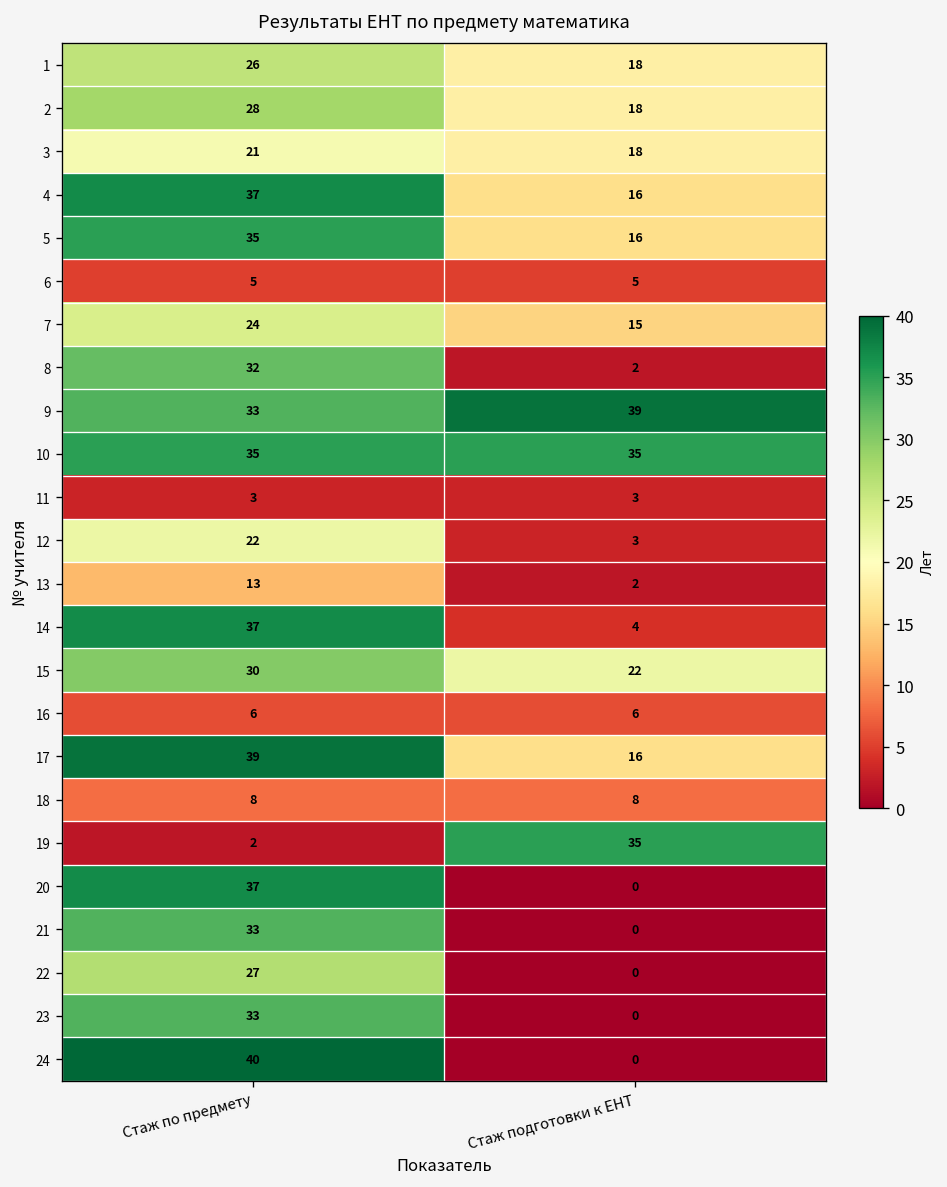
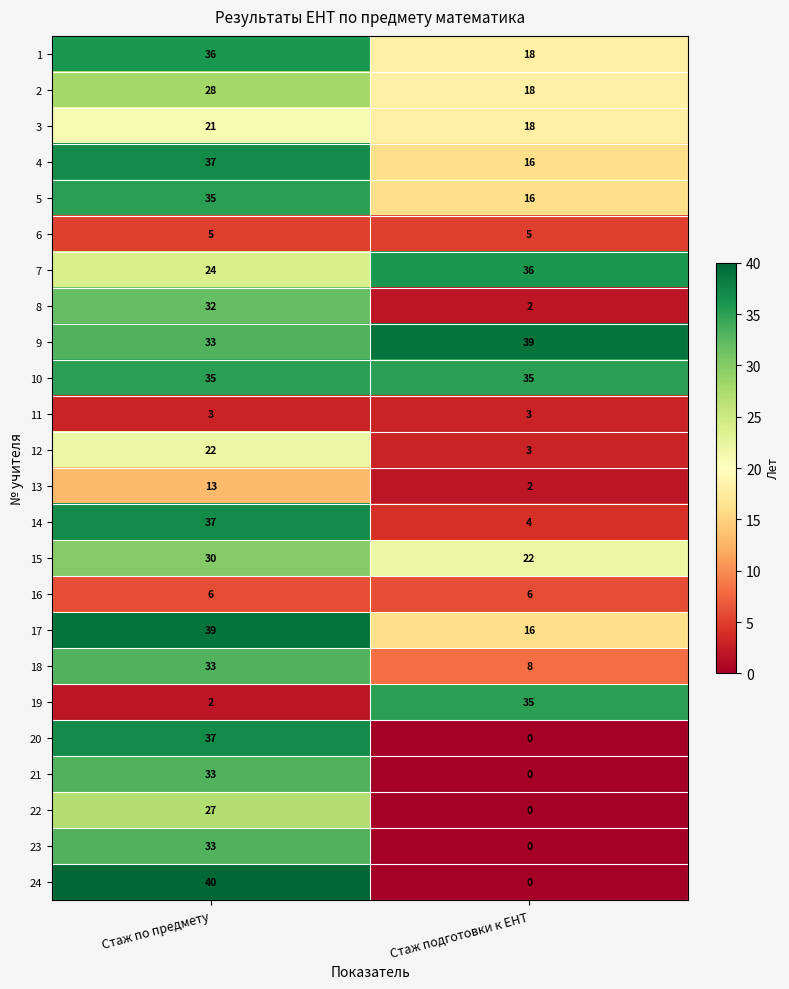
  {
    "1": {
-     "Стаж по предмету": 26,
+     "Стаж по предмету": 36,
      "Стаж подготовки к ЕНТ": 18
    },
    "2": {
      "Стаж по предмету": 28,
      "Стаж подготовки к ЕНТ": 18
    },
    "3": {
      "Стаж по предмету": 21,
      "Стаж подготовки к ЕНТ": 18
    },
    "4": {
      "Стаж по предмету": 37,
      "Стаж подготовки к ЕНТ": 16
    },
    "5": {
      "Стаж по предмету": 35,
      "Стаж подготовки к ЕНТ": 16
    },
    "6": {
      "Стаж по предмету": 5,
      "Стаж подготовки к ЕНТ": 5
    },
    "7": {
      "Стаж по предмету": 24,
-     "Стаж подготовки к ЕНТ": 15
+     "Стаж подготовки к ЕНТ": 36
    },
    "8": {
      "Стаж по предмету": 32,
      "Стаж подготовки к ЕНТ": 2
    },
    "9": {
      "Стаж по предмету": 33,
      "Стаж подготовки к ЕНТ": 39
    },
    "10": {
      "Стаж по предмету": 35,
      "Стаж подготовки к ЕНТ": 35
    },
    "11": {
      "Стаж по предмету": 3,
      "Стаж подготовки к ЕНТ": 3
    },
    "12": {
      "Стаж по предмету": 22,
      "Стаж подготовки к ЕНТ": 3
    },
    "13": {
      "Стаж по предмету": 13,
      "Стаж подготовки к ЕНТ": 2
    },
    "14": {
      "Стаж по предмету": 37,
      "Стаж подготовки к ЕНТ": 4
    },
    "15": {
      "Стаж по предмету": 30,
      "Стаж подготовки к ЕНТ": 22
    },
    "16": {
      "Стаж по предмету": 6,
      "Стаж подготовки к ЕНТ": 6
    },
    "17": {
      "Стаж по предмету": 39,
      "Стаж подготовки к ЕНТ": 16
    },
    "18": {
-     "Стаж по предмету": 8,
+     "Стаж по предмету": 33,
      "Стаж подготовки к ЕНТ": 8
    },
    "19": {
      "Стаж по предмету": 2,
      "Стаж подготовки к ЕНТ": 35
    },
    "20": {
      "Стаж по предмету": 37,
      "Стаж подготовки к ЕНТ": 0
    },
    "21": {
      "Стаж по предмету": 33,
      "Стаж подготовки к ЕНТ": 0
    },
    "22": {
      "Стаж по предмету": 27,
      "Стаж подготовки к ЕНТ": 0
    },
    "23": {
      "Стаж по предмету": 33,
      "Стаж подготовки к ЕНТ": 0
    },
    "24": {
      "Стаж по предмету": 40,
      "Стаж подготовки к ЕНТ": 0
    }
  }
